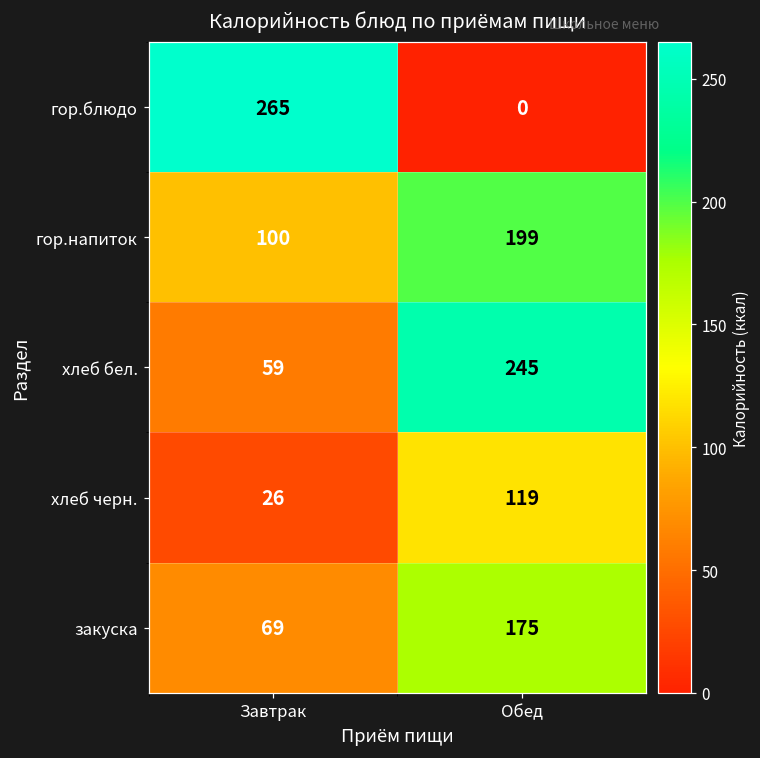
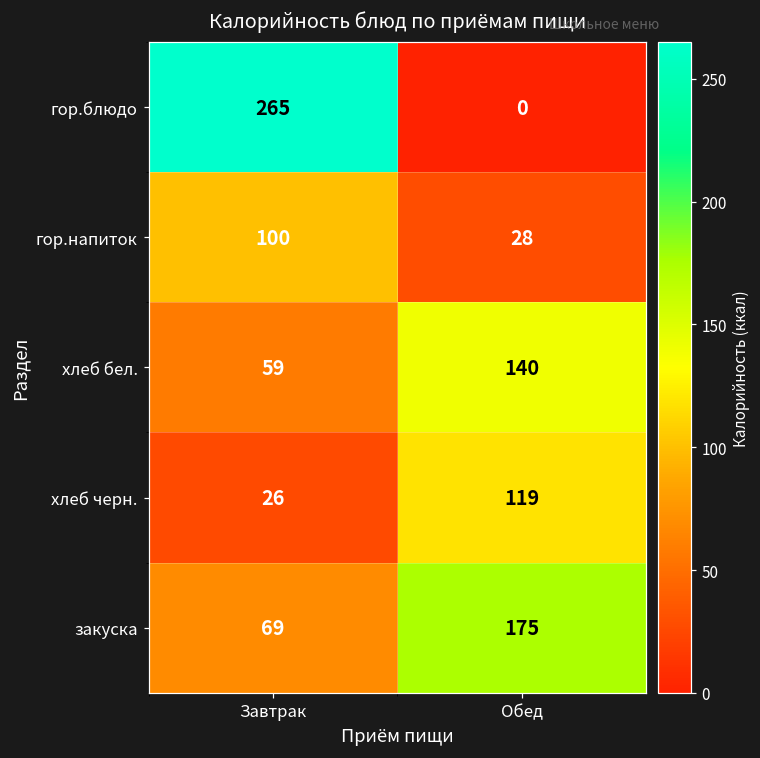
  {
    "гор.блюдо": {
      "Завтрак": 265,
      "Обед": 0
    },
    "гор.напиток": {
      "Завтрак": 100,
-     "Обед": 199
+     "Обед": 28
    },
    "хлеб бел.": {
      "Завтрак": 59,
-     "Обед": 245
+     "Обед": 140
    },
    "хлеб черн.": {
      "Завтрак": 26,
      "Обед": 119
    },
    "закуска": {
      "Завтрак": 69,
      "Обед": 175
    }
  }
